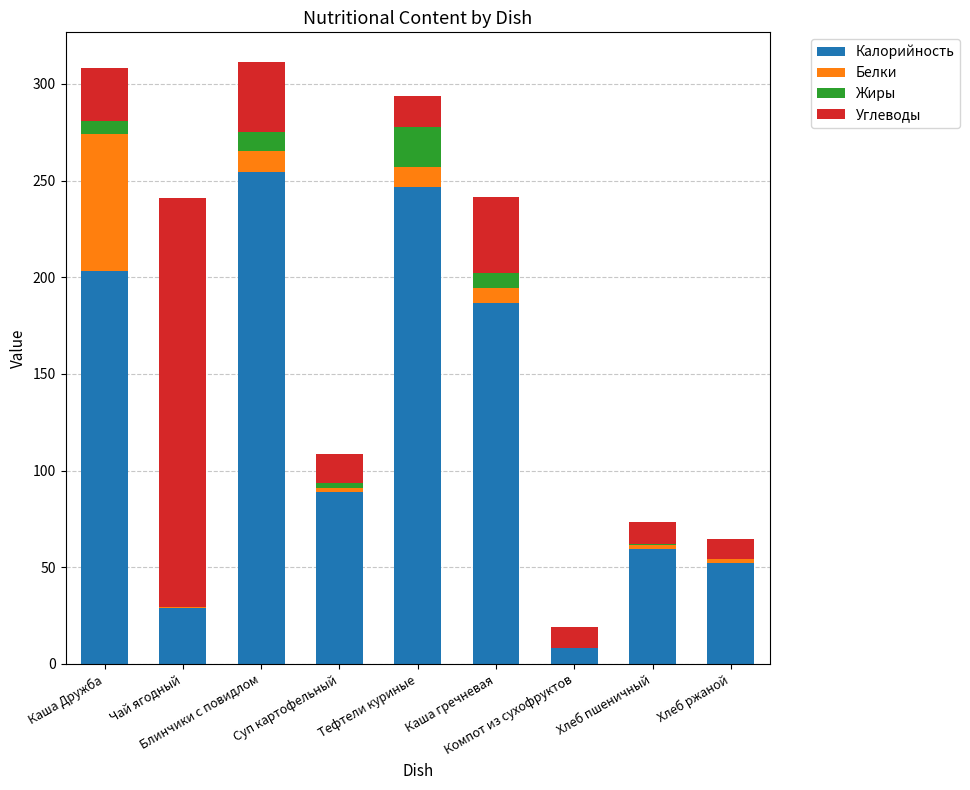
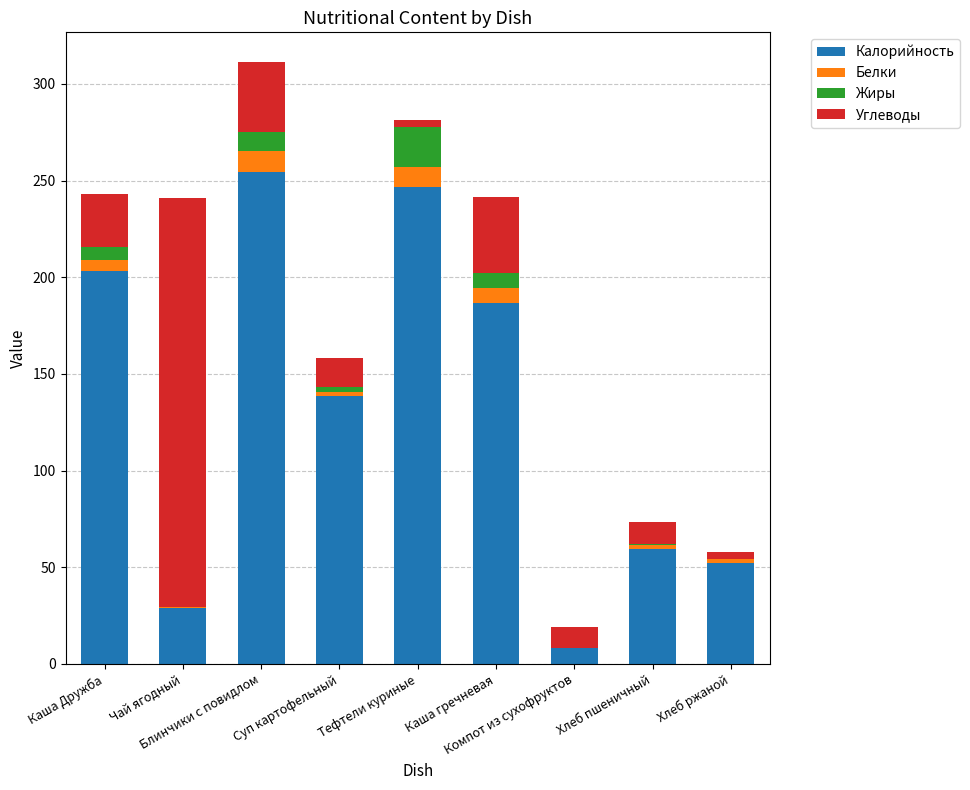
  {
    "Калорийность": {
      "Каша Дружба": 204,
      "Чай ягодный": 29,
      "Блинчики с повидлом": 254,
-     "Суп картофельный": 89,
+     "Суп картофельный": 139,
      "Тефтели куриные": 247,
      "Каша гречневая": 187,
      "Компот из сухофруктов": 8,
      "Хлеб пшеничный": 60,
      "Хлеб ржаной": 52
    },
    "Белки": {
-     "Каша Дружба": 71,
+     "Каша Дружба": 5,
      "Блинчики с повидлом": 11,
      "Суп картофельный": 2,
      "Тефтели куриные": 10,
      "Каша гречневая": 8,
      "Хлеб пшеничный": 2,
      "Хлеб ржаной": 2
    },
    "Жиры": {
      "Каша Дружба": 7,
      "Блинчики с повидлом": 10,
      "Суп картофельный": 2,
      "Тефтели куриные": 21,
      "Каша гречневая": 8,
      "Компот из сухофруктов": 0
    },
    "Углеводы": {
      "Каша Дружба": 27,
      "Чай ягодный": 212,
      "Блинчики с повидлом": 36,
      "Суп картофельный": 15,
-     "Тефтели куриные": 16,
+     "Тефтели куриные": 4,
      "Каша гречневая": 39,
      "Компот из сухофруктов": 11,
      "Хлеб пшеничный": 11,
-     "Хлеб ржаной": 10
+     "Хлеб ржаной": 4
    }
  }
